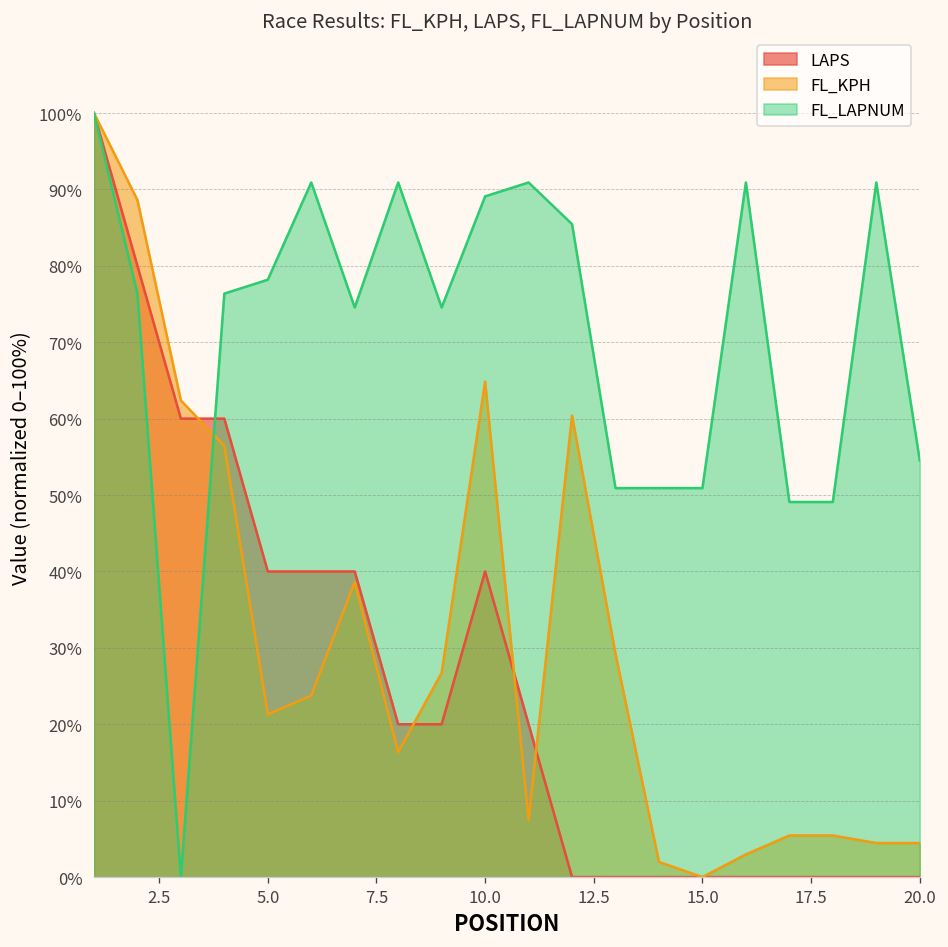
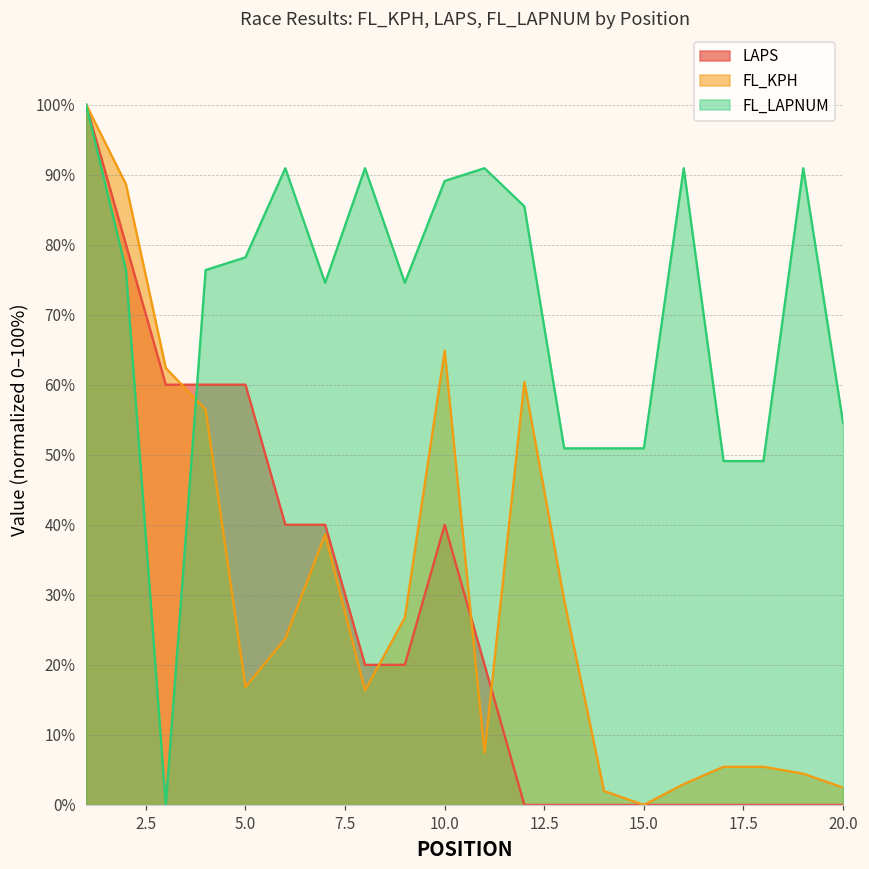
  {
    "LAPS": {
-     "5.0": "40%",
+     "5.0": "60%",
      "10.0": "40%",
      "20.0": "0%"
    },
    "FL_KPH": {
-     "5.0": "21%",
+     "5.0": "17%",
      "10.0": "65%",
-     "20.0": "4%"
+     "20.0": "2%"
    },
    "FL_LAPNUM": {
      "5.0": "78%",
      "10.0": "89%",
      "15.0": "51%",
      "20.0": "55%"
    }
  }
